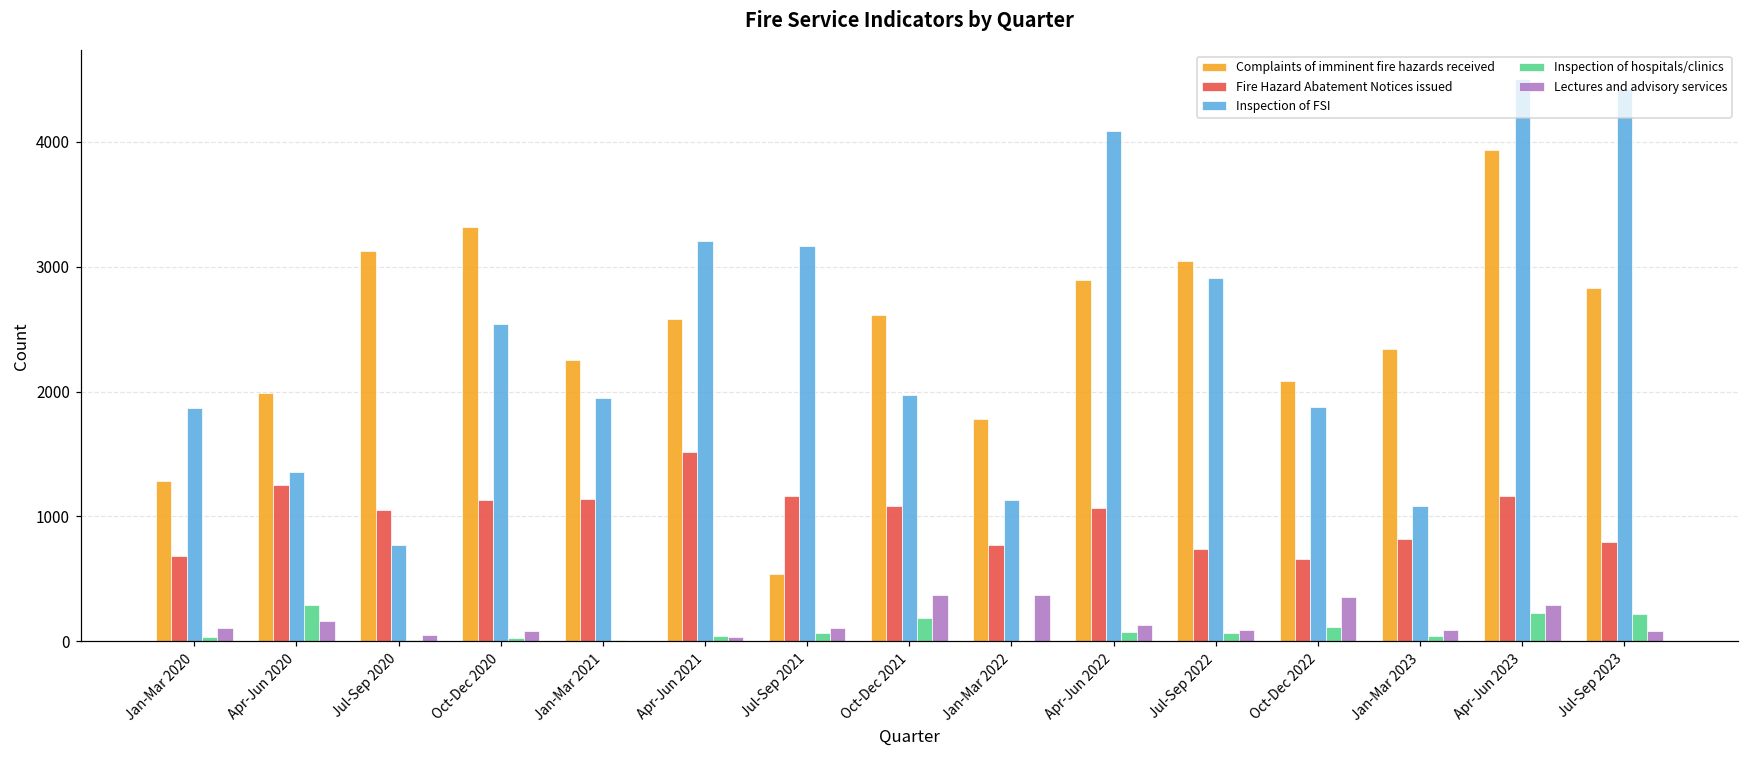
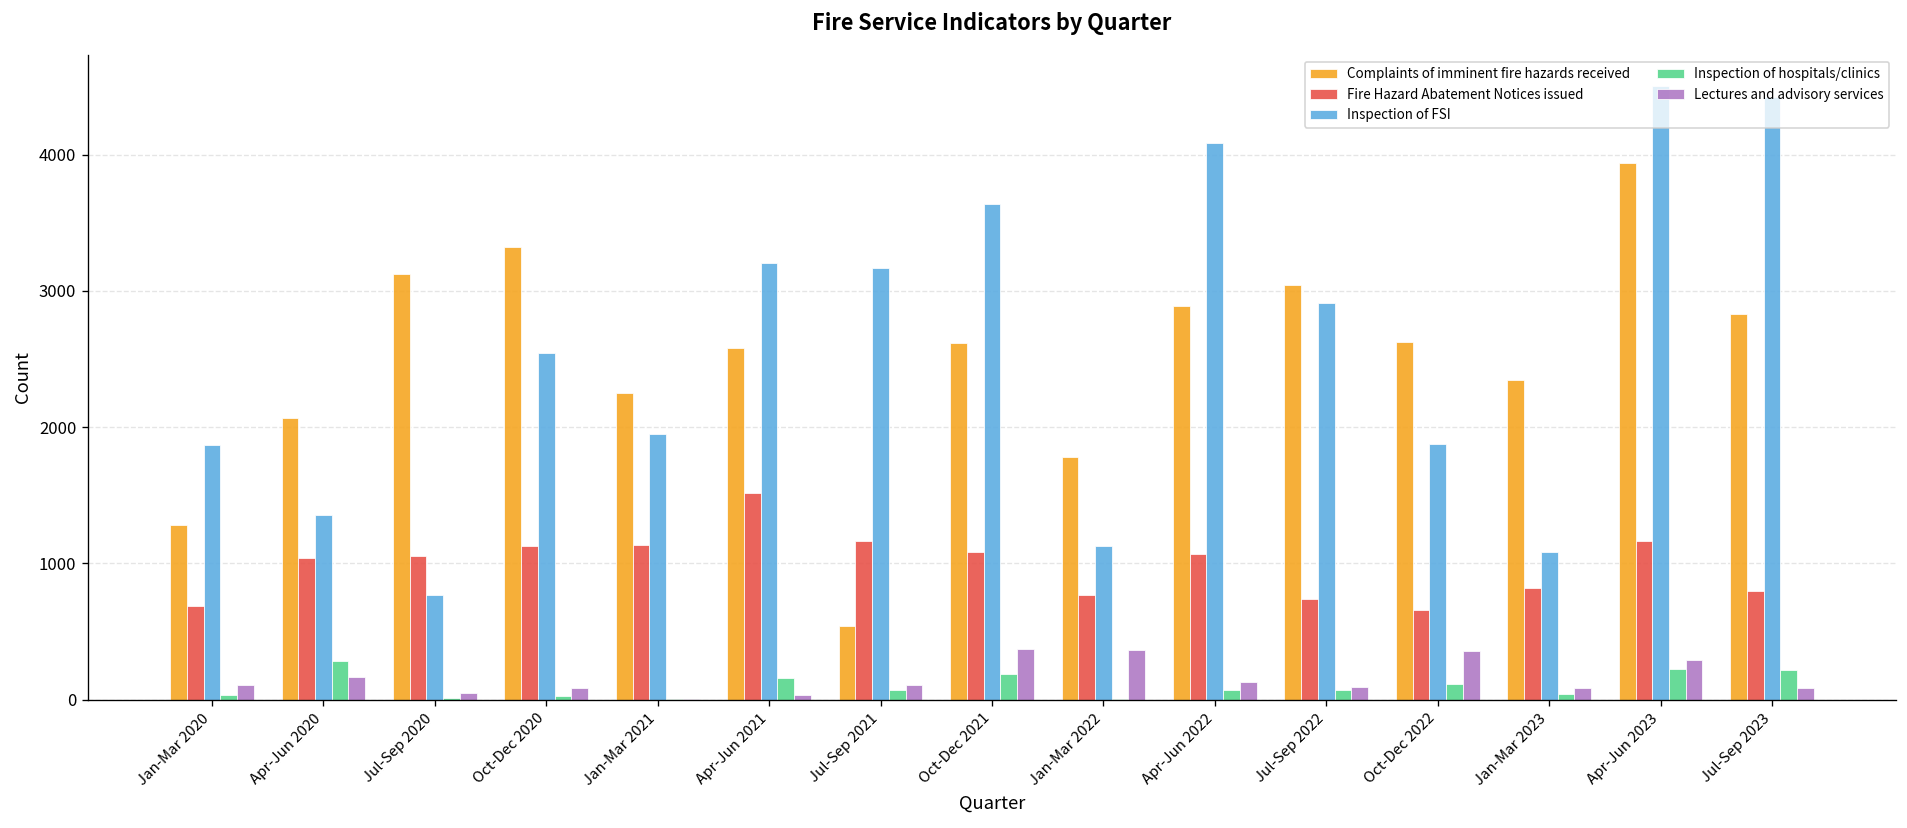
  {
    "Complaints of imminent fire hazards received": {
      "Jan-Mar 2020": 1280,
-     "Apr-Jun 2020": 1990,
+     "Apr-Jun 2020": 2070,
      "Jul-Sep 2020": 3130,
      "Oct-Dec 2020": 3320,
      "Jan-Mar 2021": 2250,
      "Apr-Jun 2021": 2580,
      "Jul-Sep 2021": 540,
      "Oct-Dec 2021": 2620,
      "Jan-Mar 2022": 1780,
      "Apr-Jun 2022": 2890,
      "Jul-Sep 2022": 3050,
-     "Oct-Dec 2022": 2090,
+     "Oct-Dec 2022": 2620,
      "Jan-Mar 2023": 2340,
      "Apr-Jun 2023": 3940,
      "Jul-Sep 2023": 2830
    },
    "Fire Hazard Abatement Notices issued": {
      "Jan-Mar 2020": 690,
-     "Apr-Jun 2020": 1250,
+     "Apr-Jun 2020": 1040,
      "Jul-Sep 2020": 1060,
      "Oct-Dec 2020": 1130,
      "Jan-Mar 2021": 1140,
      "Apr-Jun 2021": 1520,
      "Jul-Sep 2021": 1160,
      "Oct-Dec 2021": 1090,
      "Jan-Mar 2022": 770,
      "Apr-Jun 2022": 1070,
      "Jul-Sep 2022": 740,
      "Oct-Dec 2022": 660,
      "Jan-Mar 2023": 820,
      "Apr-Jun 2023": 1160,
      "Jul-Sep 2023": 800
    },
    "Inspection of FSI": {
      "Jan-Mar 2020": 1870,
      "Apr-Jun 2020": 1360,
      "Jul-Sep 2020": 770,
      "Oct-Dec 2020": 2540,
      "Jan-Mar 2021": 1950,
      "Apr-Jun 2021": 3210,
      "Jul-Sep 2021": 3170,
-     "Oct-Dec 2021": 1980,
+     "Oct-Dec 2021": 3640,
      "Jan-Mar 2022": 1130,
      "Apr-Jun 2022": 4090,
      "Jul-Sep 2022": 2910,
      "Oct-Dec 2022": 1870,
      "Jan-Mar 2023": 1090
    },
    "Inspection of hospitals/clinics": {
      "Jan-Mar 2020": 30,
      "Apr-Jun 2020": 290,
      "Oct-Dec 2020": 20,
-     "Apr-Jun 2021": 50,
+     "Apr-Jun 2021": 160,
      "Jul-Sep 2021": 70,
      "Oct-Dec 2021": 190,
      "Apr-Jun 2022": 70,
      "Jul-Sep 2022": 70,
      "Oct-Dec 2022": 110,
      "Jan-Mar 2023": 40,
      "Apr-Jun 2023": 230,
      "Jul-Sep 2023": 220
    },
    "Lectures and advisory services": {
      "Jan-Mar 2020": 110,
      "Apr-Jun 2020": 170,
      "Jul-Sep 2020": 50,
      "Oct-Dec 2020": 80,
      "Apr-Jun 2021": 40,
      "Jul-Sep 2021": 110,
      "Oct-Dec 2021": 370,
      "Jan-Mar 2022": 370,
      "Apr-Jun 2022": 130,
      "Jul-Sep 2022": 90,
      "Oct-Dec 2022": 360,
      "Jan-Mar 2023": 90,
      "Apr-Jun 2023": 290,
      "Jul-Sep 2023": 90
    }
  }
